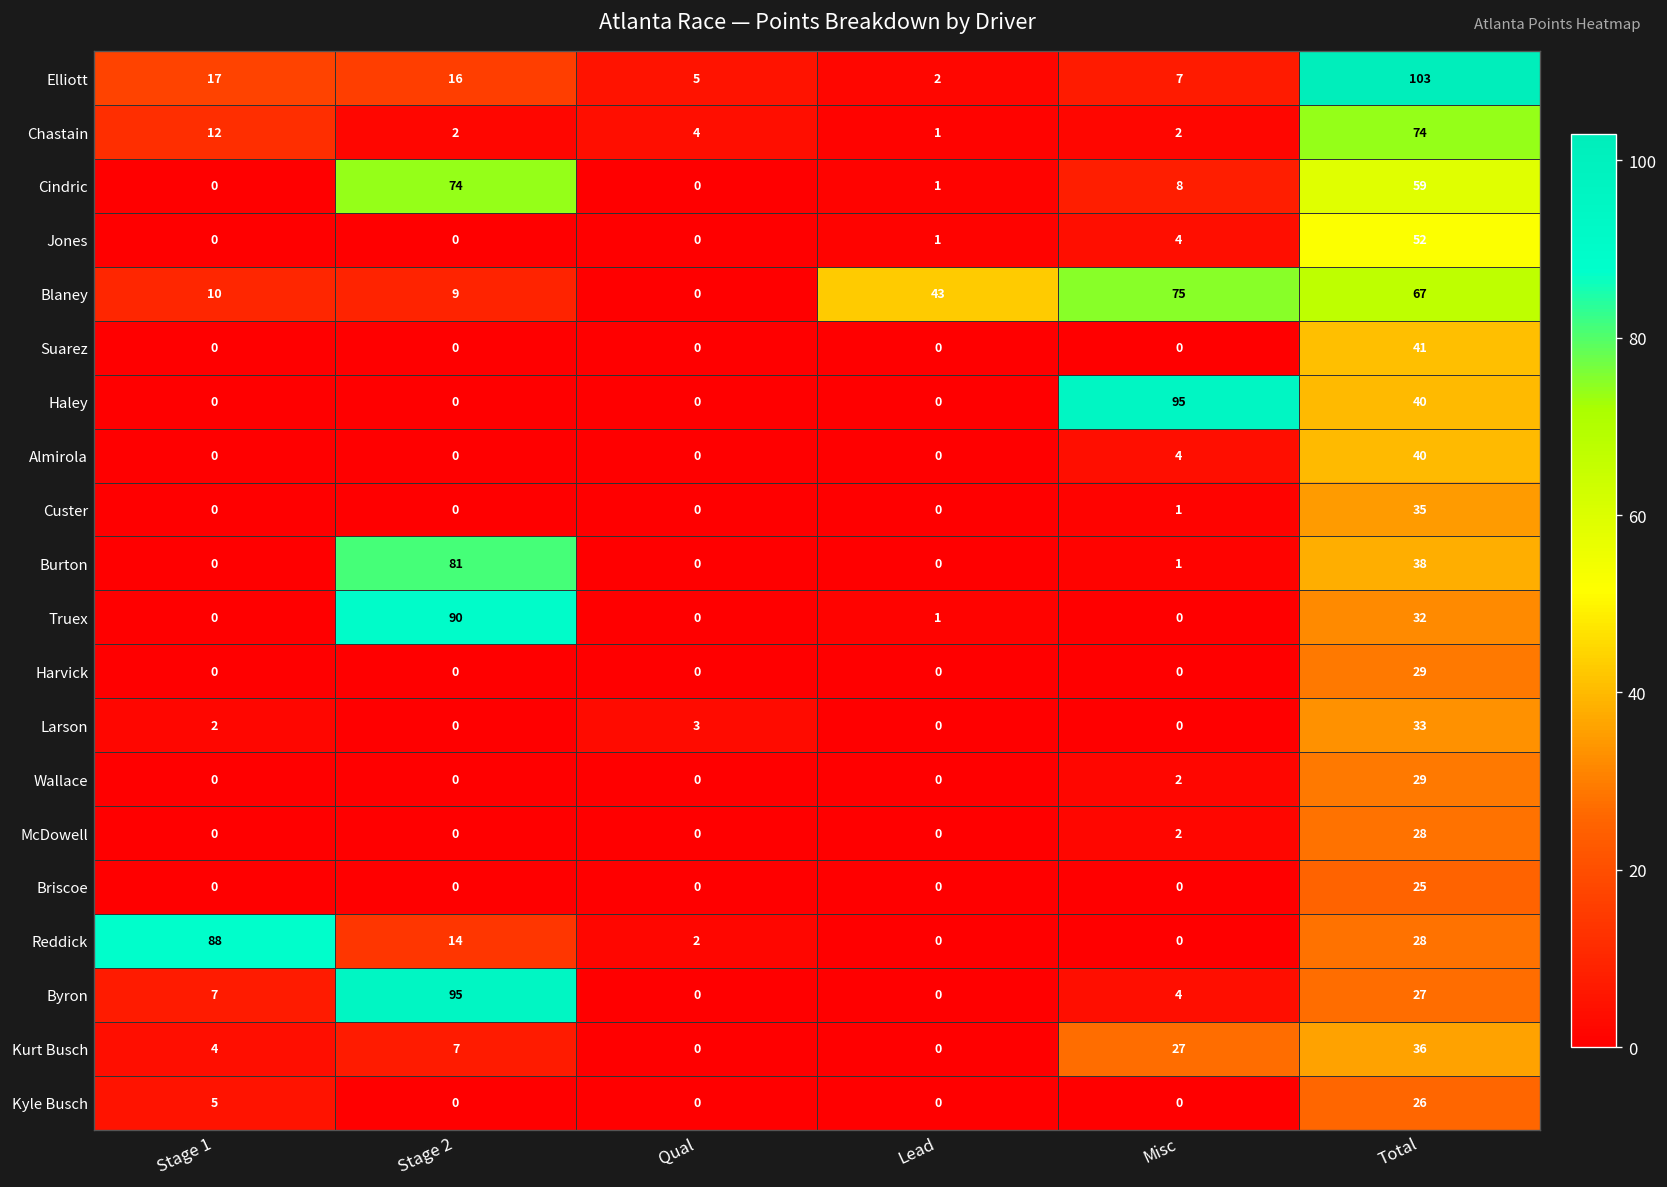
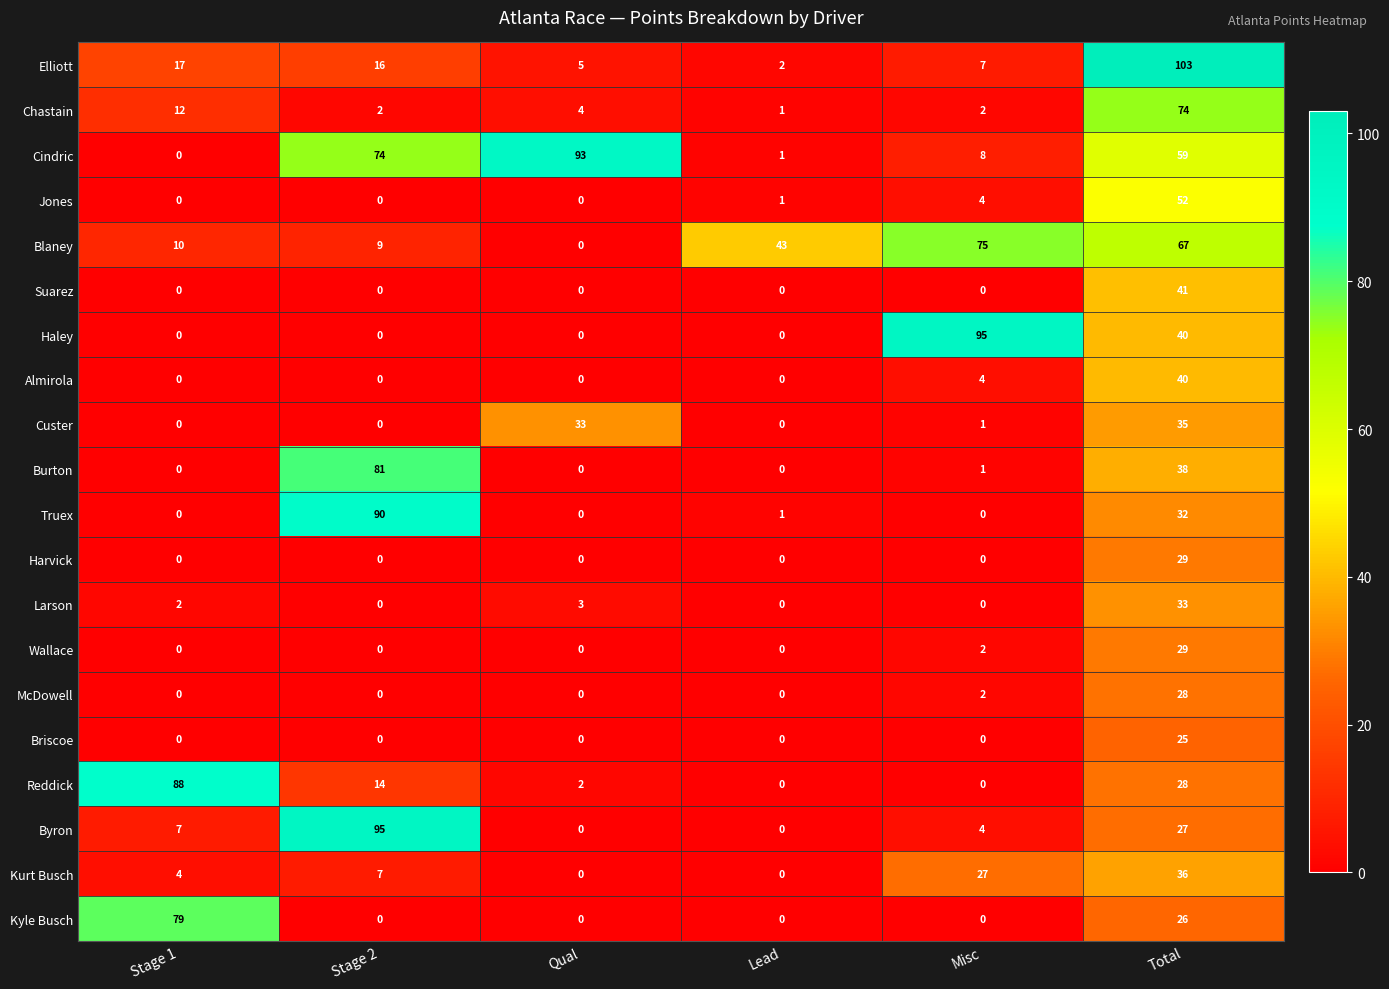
  {
    "Elliott": {
      "Stage 1": 17,
      "Stage 2": 16,
      "Qual": 5,
      "Lead": 2,
      "Misc": 7,
      "Total": 103
    },
    "Chastain": {
      "Stage 1": 12,
      "Stage 2": 2,
      "Qual": 4,
      "Lead": 1,
      "Misc": 2,
      "Total": 74
    },
    "Cindric": {
      "Stage 1": 0,
      "Stage 2": 74,
-     "Qual": 0,
+     "Qual": 93,
      "Lead": 1,
      "Misc": 8,
      "Total": 59
    },
    "Jones": {
      "Stage 1": 0,
      "Stage 2": 0,
      "Qual": 0,
      "Lead": 1,
      "Misc": 4,
      "Total": 52
    },
    "Blaney": {
      "Stage 1": 10,
      "Stage 2": 9,
      "Qual": 0,
      "Lead": 43,
      "Misc": 75,
      "Total": 67
    },
    "Suarez": {
      "Stage 1": 0,
      "Stage 2": 0,
      "Qual": 0,
      "Lead": 0,
      "Misc": 0,
      "Total": 41
    },
    "Haley": {
      "Stage 1": 0,
      "Stage 2": 0,
      "Qual": 0,
      "Lead": 0,
      "Misc": 95,
      "Total": 40
    },
    "Almirola": {
      "Stage 1": 0,
      "Stage 2": 0,
      "Qual": 0,
      "Lead": 0,
      "Misc": 4,
      "Total": 40
    },
    "Custer": {
      "Stage 1": 0,
      "Stage 2": 0,
-     "Qual": 0,
+     "Qual": 33,
      "Lead": 0,
      "Misc": 1,
      "Total": 35
    },
    "Burton": {
      "Stage 1": 0,
      "Stage 2": 81,
      "Qual": 0,
      "Lead": 0,
      "Misc": 1,
      "Total": 38
    },
    "Truex": {
      "Stage 1": 0,
      "Stage 2": 90,
      "Qual": 0,
      "Lead": 1,
      "Misc": 0,
      "Total": 32
    },
    "Harvick": {
      "Stage 1": 0,
      "Stage 2": 0,
      "Qual": 0,
      "Lead": 0,
      "Misc": 0,
      "Total": 29
    },
    "Larson": {
      "Stage 1": 2,
      "Stage 2": 0,
      "Qual": 3,
      "Lead": 0,
      "Misc": 0,
      "Total": 33
    },
    "Wallace": {
      "Stage 1": 0,
      "Stage 2": 0,
      "Qual": 0,
      "Lead": 0,
      "Misc": 2,
      "Total": 29
    },
    "McDowell": {
      "Stage 1": 0,
      "Stage 2": 0,
      "Qual": 0,
      "Lead": 0,
      "Misc": 2,
      "Total": 28
    },
    "Briscoe": {
      "Stage 1": 0,
      "Stage 2": 0,
      "Qual": 0,
      "Lead": 0,
      "Misc": 0,
      "Total": 25
    },
    "Reddick": {
      "Stage 1": 88,
      "Stage 2": 14,
      "Qual": 2,
      "Lead": 0,
      "Misc": 0,
      "Total": 28
    },
    "Byron": {
      "Stage 1": 7,
      "Stage 2": 95,
      "Qual": 0,
      "Lead": 0,
      "Misc": 4,
      "Total": 27
    },
    "Kurt Busch": {
      "Stage 1": 4,
      "Stage 2": 7,
      "Qual": 0,
      "Lead": 0,
      "Misc": 27,
      "Total": 36
    },
    "Kyle Busch": {
-     "Stage 1": 5,
+     "Stage 1": 79,
      "Stage 2": 0,
      "Qual": 0,
      "Lead": 0,
      "Misc": 0,
      "Total": 26
    }
  }
